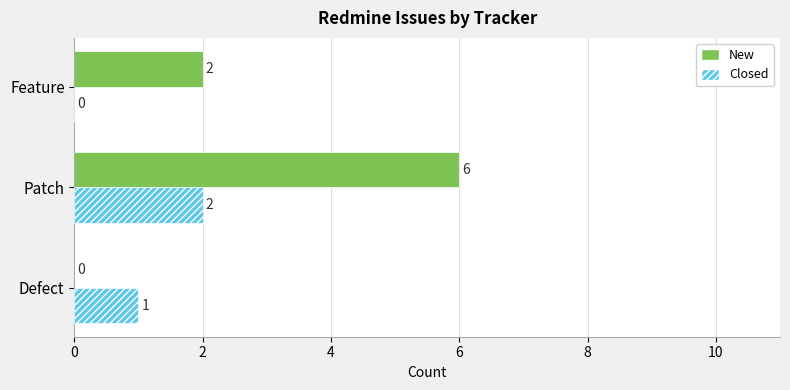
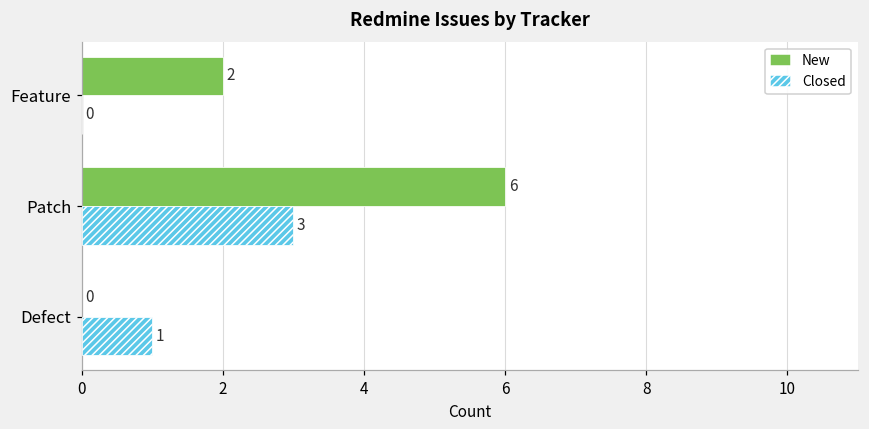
  {
    "New": {
      "Feature": 2,
      "Patch": 6,
      "Defect": 0
    },
    "Closed": {
      "Feature": 0,
-     "Patch": 2,
+     "Patch": 3,
      "Defect": 1
    }
  }
